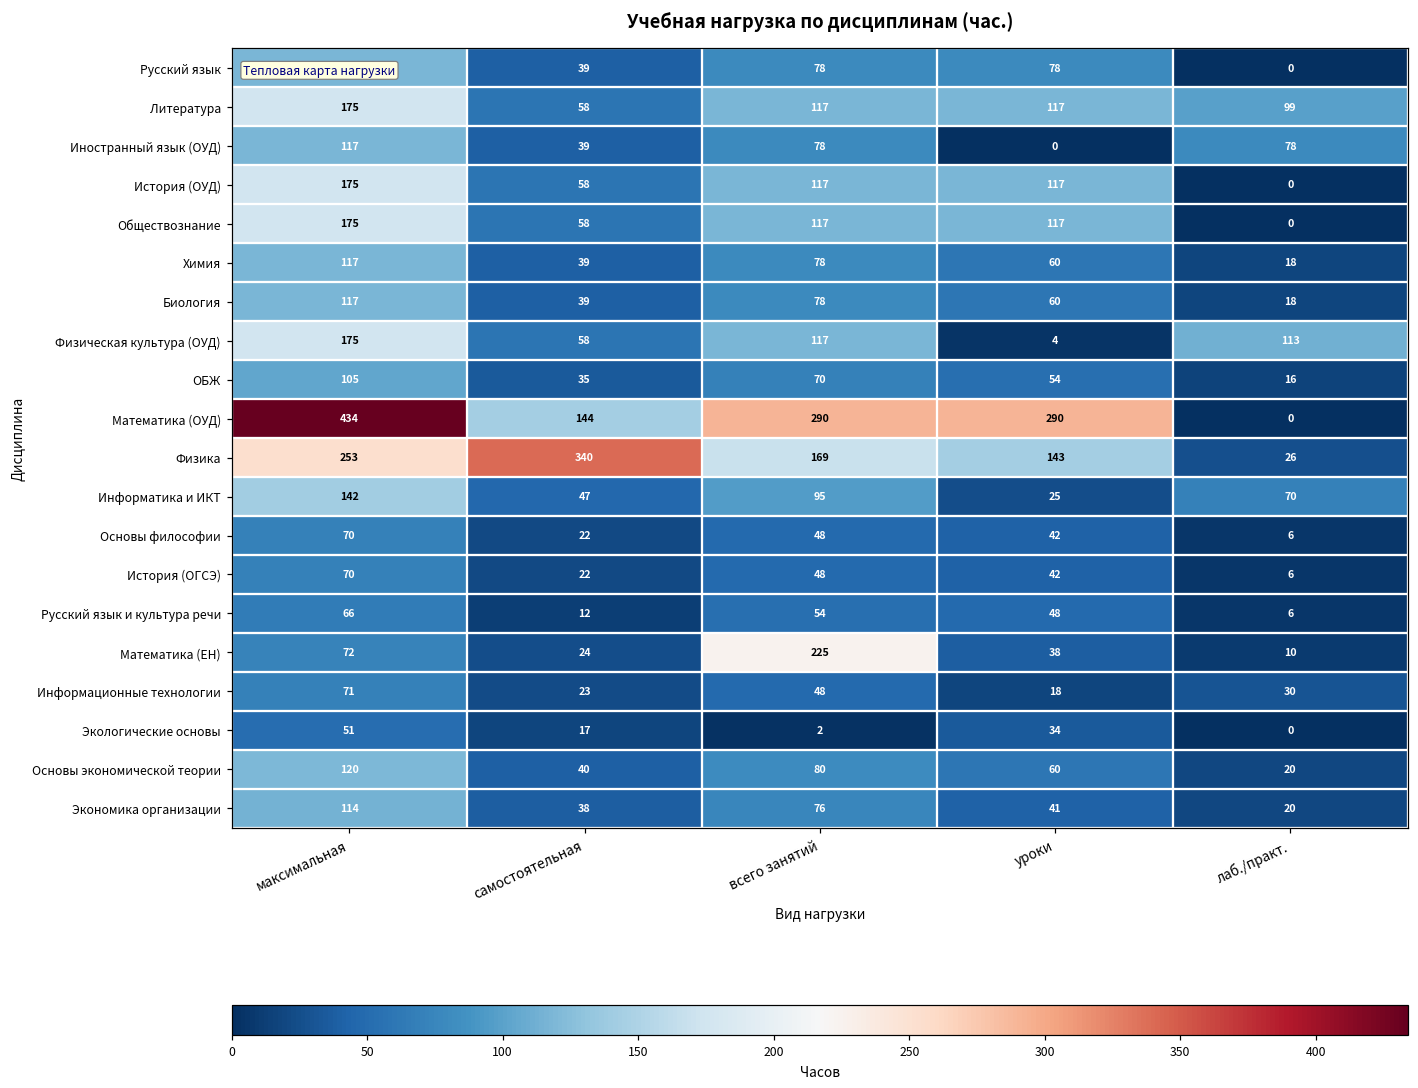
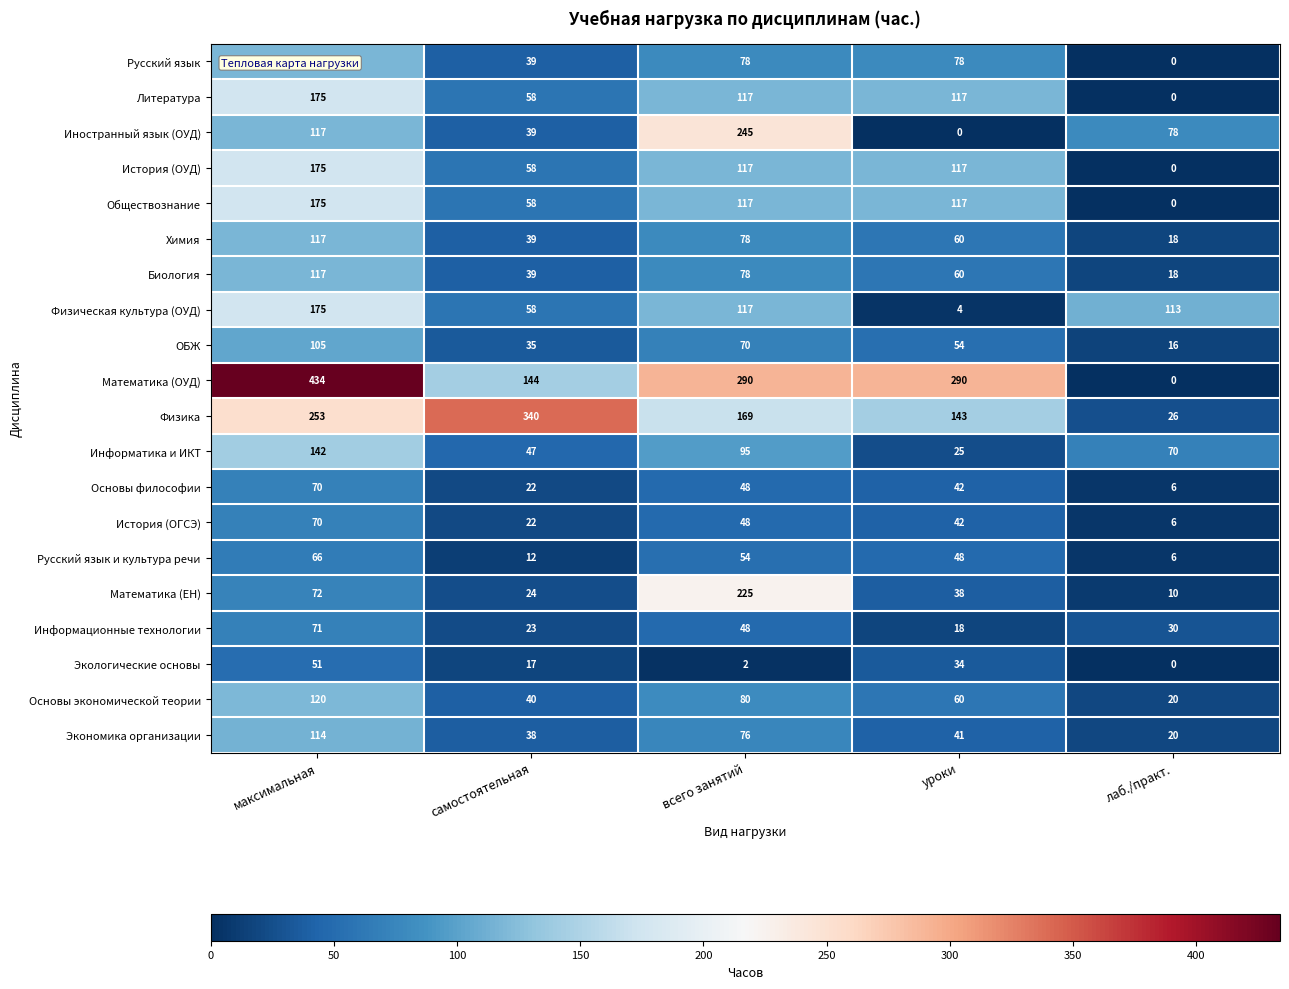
  {
    "Русский язык": {
      "самостоятельная": 39,
      "всего занятий": 78,
      "уроки": 78,
      "лаб./практ.": 0
    },
    "Литература": {
      "максимальная": 175,
      "самостоятельная": 58,
      "всего занятий": 117,
      "уроки": 117,
-     "лаб./практ.": 99
+     "лаб./практ.": 0
    },
    "Иностранный язык (ОУД)": {
      "максимальная": 117,
      "самостоятельная": 39,
-     "всего занятий": 78,
+     "всего занятий": 245,
      "уроки": 0,
      "лаб./практ.": 78
    },
    "История (ОУД)": {
      "максимальная": 175,
      "самостоятельная": 58,
      "всего занятий": 117,
      "уроки": 117,
      "лаб./практ.": 0
    },
    "Обществознание": {
      "максимальная": 175,
      "самостоятельная": 58,
      "всего занятий": 117,
      "уроки": 117,
      "лаб./практ.": 0
    },
    "Химия": {
      "максимальная": 117,
      "самостоятельная": 39,
      "всего занятий": 78,
      "уроки": 60,
      "лаб./практ.": 18
    },
    "Биология": {
      "максимальная": 117,
      "самостоятельная": 39,
      "всего занятий": 78,
      "уроки": 60,
      "лаб./практ.": 18
    },
    "Физическая культура (ОУД)": {
      "максимальная": 175,
      "самостоятельная": 58,
      "всего занятий": 117,
      "уроки": 4,
      "лаб./практ.": 113
    },
    "ОБЖ": {
      "максимальная": 105,
      "самостоятельная": 35,
      "всего занятий": 70,
      "уроки": 54,
      "лаб./практ.": 16
    },
    "Математика (ОУД)": {
      "максимальная": 434,
      "самостоятельная": 144,
      "всего занятий": 290,
      "уроки": 290,
      "лаб./практ.": 0
    },
    "Физика": {
      "максимальная": 253,
      "самостоятельная": 340,
      "всего занятий": 169,
      "уроки": 143,
      "лаб./практ.": 26
    },
    "Информатика и ИКТ": {
      "максимальная": 142,
      "самостоятельная": 47,
      "всего занятий": 95,
      "уроки": 25,
      "лаб./практ.": 70
    },
    "Основы философии": {
      "максимальная": 70,
      "самостоятельная": 22,
      "всего занятий": 48,
      "уроки": 42,
      "лаб./практ.": 6
    },
    "История (ОГСЭ)": {
      "максимальная": 70,
      "самостоятельная": 22,
      "всего занятий": 48,
      "уроки": 42,
      "лаб./практ.": 6
    },
    "Русский язык и культура речи": {
      "максимальная": 66,
      "самостоятельная": 12,
      "всего занятий": 54,
      "уроки": 48,
      "лаб./практ.": 6
    },
    "Математика (ЕН)": {
      "максимальная": 72,
      "самостоятельная": 24,
      "всего занятий": 225,
      "уроки": 38,
      "лаб./практ.": 10
    },
    "Информационные технологии": {
      "максимальная": 71,
      "самостоятельная": 23,
      "всего занятий": 48,
      "уроки": 18,
      "лаб./практ.": 30
    },
    "Экологические основы": {
      "максимальная": 51,
      "самостоятельная": 17,
      "всего занятий": 2,
      "уроки": 34,
      "лаб./практ.": 0
    },
    "Основы экономической теории": {
      "максимальная": 120,
      "самостоятельная": 40,
      "всего занятий": 80,
      "уроки": 60,
      "лаб./практ.": 20
    },
    "Экономика организации": {
      "максимальная": 114,
      "самостоятельная": 38,
      "всего занятий": 76,
      "уроки": 41,
      "лаб./практ.": 20
    }
  }
